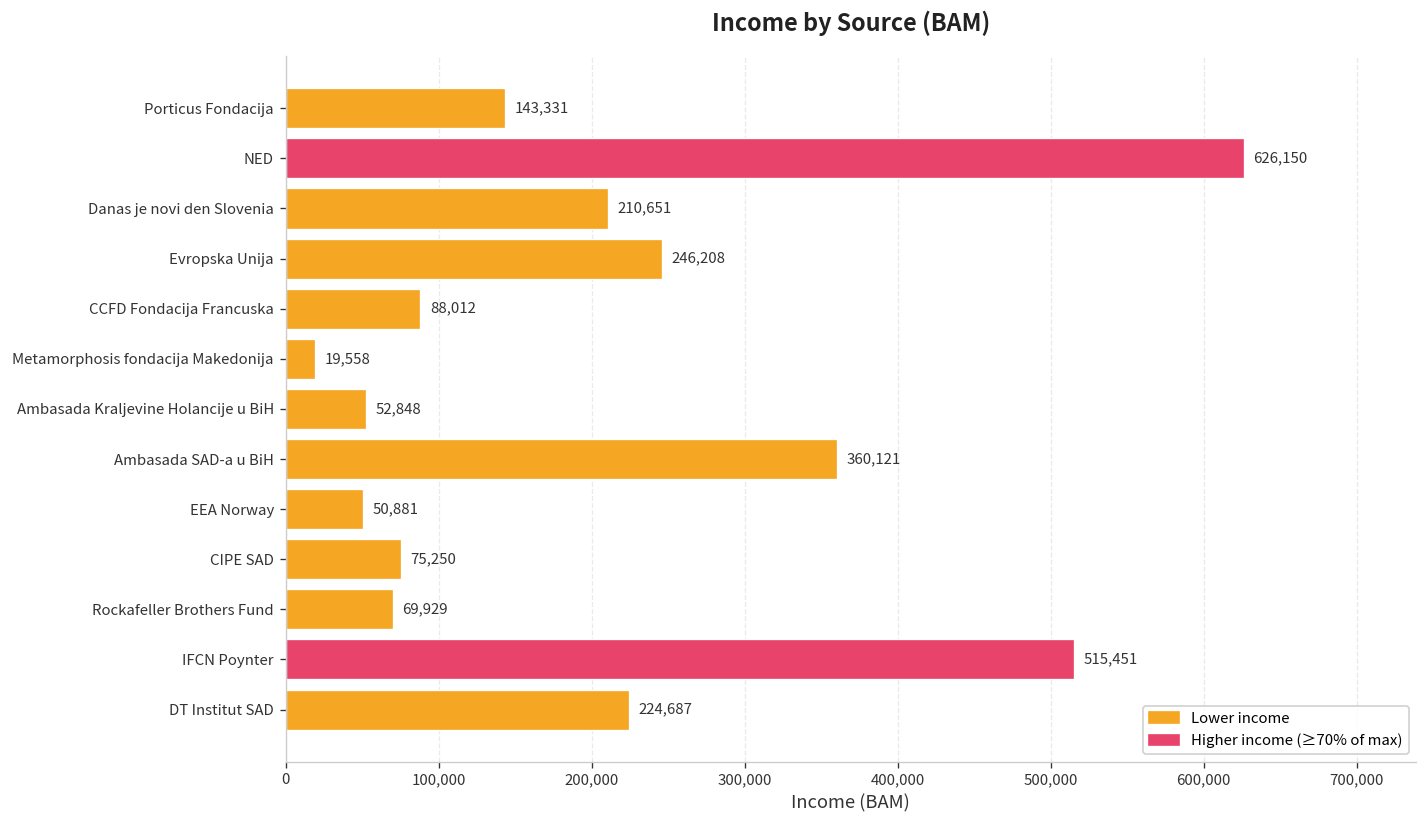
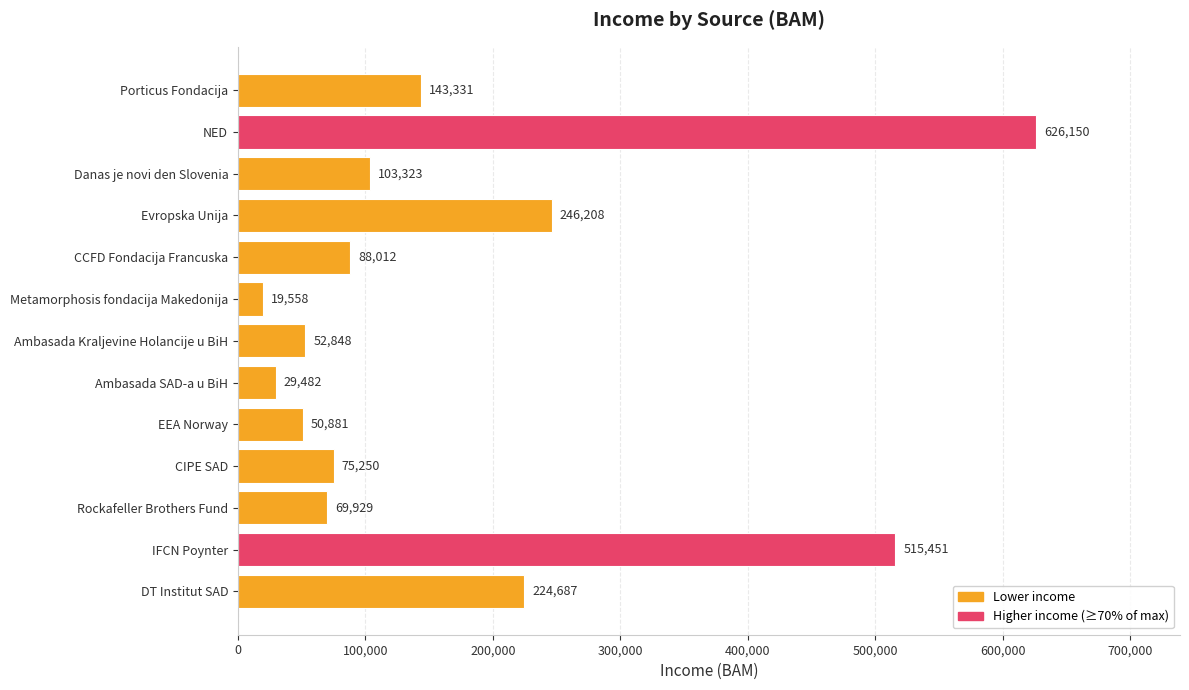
  {
    "Porticus Fondacija": "143,331",
    "NED": "626,150",
-   "Danas je novi den Slovenia": "210,651",
+   "Danas je novi den Slovenia": "103,323",
    "Evropska Unija": "246,208",
    "CCFD Fondacija Francuska": "88,012",
    "Metamorphosis fondacija Makedonija": "19,558",
    "Ambasada Kraljevine Holancije u BiH": "52,848",
-   "Ambasada SAD-a u BiH": "360,121",
+   "Ambasada SAD-a u BiH": "29,482",
    "EEA Norway": "50,881",
    "CIPE SAD": "75,250",
    "Rockafeller Brothers Fund": "69,929",
    "IFCN Poynter": "515,451",
    "DT Institut SAD": "224,687"
  }
